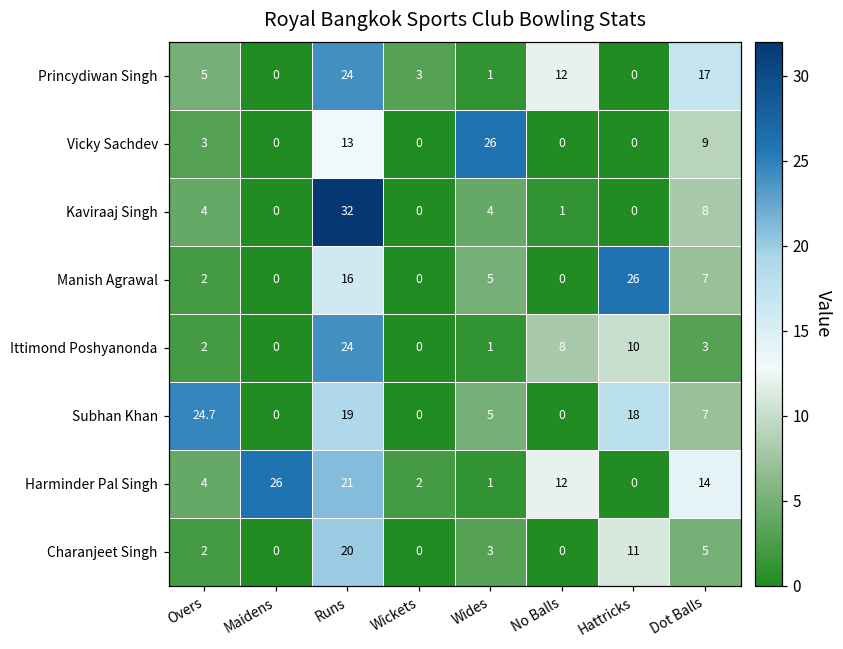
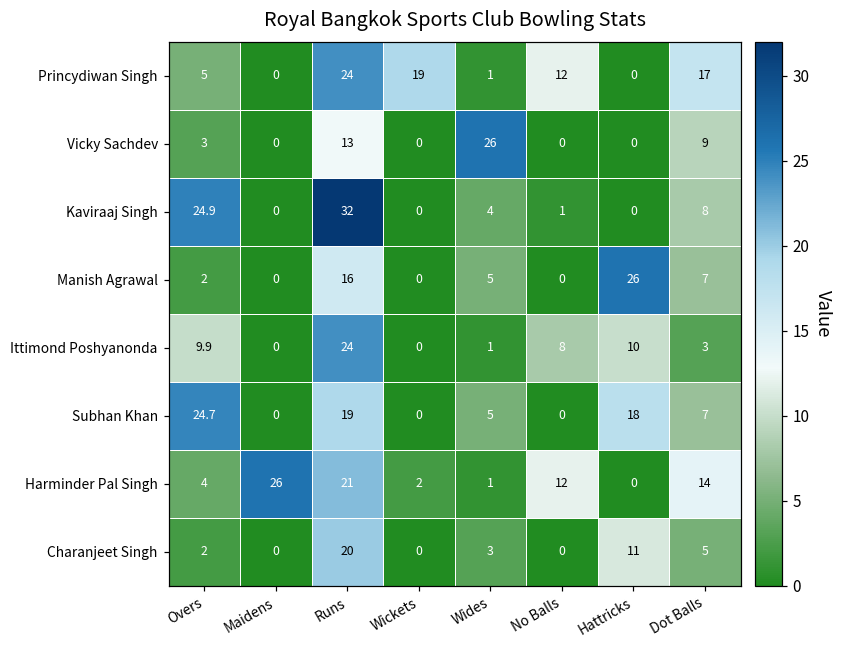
  {
    "Princydiwan Singh": {
      "Overs": 5,
      "Maidens": 0,
      "Runs": 24,
-     "Wickets": 3,
+     "Wickets": 19,
      "Wides": 1,
      "No Balls": 12,
      "Hattricks": 0,
      "Dot Balls": 17
    },
    "Vicky Sachdev": {
      "Overs": 3,
      "Maidens": 0,
      "Runs": 13,
      "Wickets": 0,
      "Wides": 26,
      "No Balls": 0,
      "Hattricks": 0,
      "Dot Balls": 9
    },
    "Kaviraaj Singh": {
-     "Overs": 4,
+     "Overs": 24.9,
      "Maidens": 0,
      "Runs": 32,
      "Wickets": 0,
      "Wides": 4,
      "No Balls": 1,
      "Hattricks": 0,
      "Dot Balls": 8
    },
    "Manish Agrawal": {
      "Overs": 2,
      "Maidens": 0,
      "Runs": 16,
      "Wickets": 0,
      "Wides": 5,
      "No Balls": 0,
      "Hattricks": 26,
      "Dot Balls": 7
    },
    "Ittimond Poshyanonda": {
-     "Overs": 2,
+     "Overs": 9.9,
      "Maidens": 0,
      "Runs": 24,
      "Wickets": 0,
      "Wides": 1,
      "No Balls": 8,
      "Hattricks": 10,
      "Dot Balls": 3
    },
    "Subhan Khan": {
      "Overs": 24.7,
      "Maidens": 0,
      "Runs": 19,
      "Wickets": 0,
      "Wides": 5,
      "No Balls": 0,
      "Hattricks": 18,
      "Dot Balls": 7
    },
    "Harminder Pal Singh": {
      "Overs": 4,
      "Maidens": 26,
      "Runs": 21,
      "Wickets": 2,
      "Wides": 1,
      "No Balls": 12,
      "Hattricks": 0,
      "Dot Balls": 14
    },
    "Charanjeet Singh": {
      "Overs": 2,
      "Maidens": 0,
      "Runs": 20,
      "Wickets": 0,
      "Wides": 3,
      "No Balls": 0,
      "Hattricks": 11,
      "Dot Balls": 5
    }
  }
